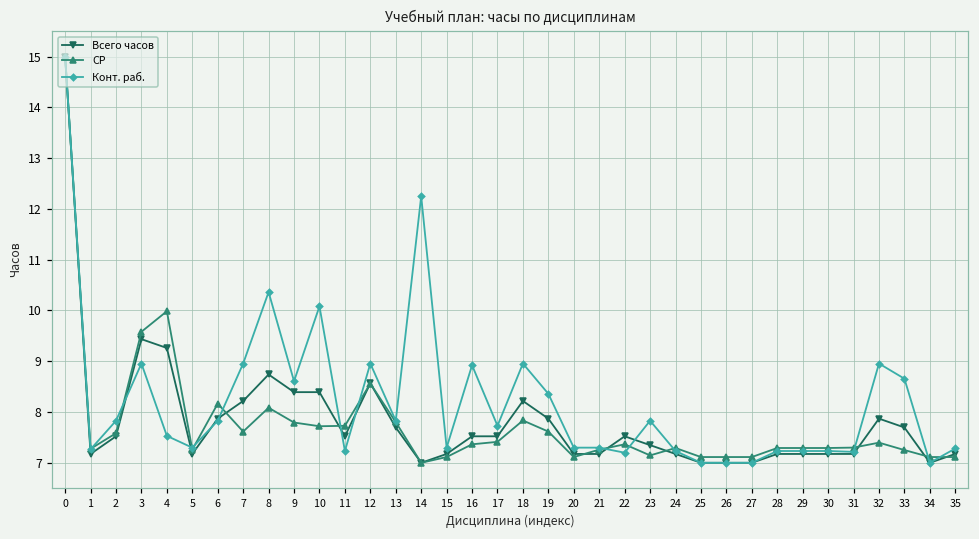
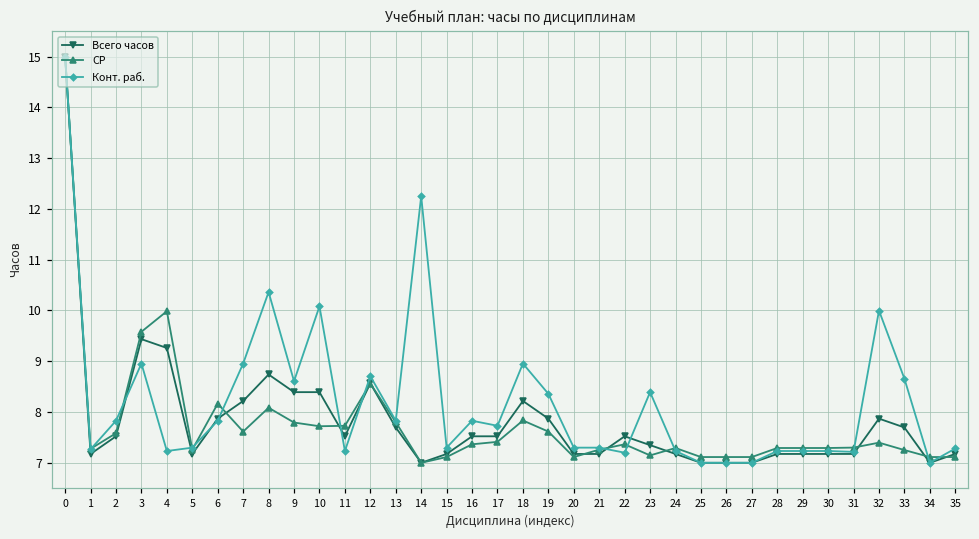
  {
    "Конт. раб.": {
      "2": 7.8,
      "3": 9.0,
-     "4": 7.5,
+     "4": 7.2,
      "7": 9.0,
      "8": 10.4,
      "9": 8.6,
      "10": 10.1,
      "11": 7.2,
-     "12": 9.0,
+     "12": 8.7,
      "14": 12.3,
      "15": 7.3,
-     "16": 8.9,
+     "16": 7.8,
      "17": 7.7,
      "18": 9.0,
      "19": 8.4,
      "20": 7.3,
      "22": 7.2,
-     "23": 7.8,
+     "23": 8.4,
      "24": 7.2,
      "28": 7.2,
      "29": 7.2,
      "30": 7.2,
-     "32": 9.0,
+     "32": 10.0,
      "33": 8.7,
      "35": 7.3
    }
  }
